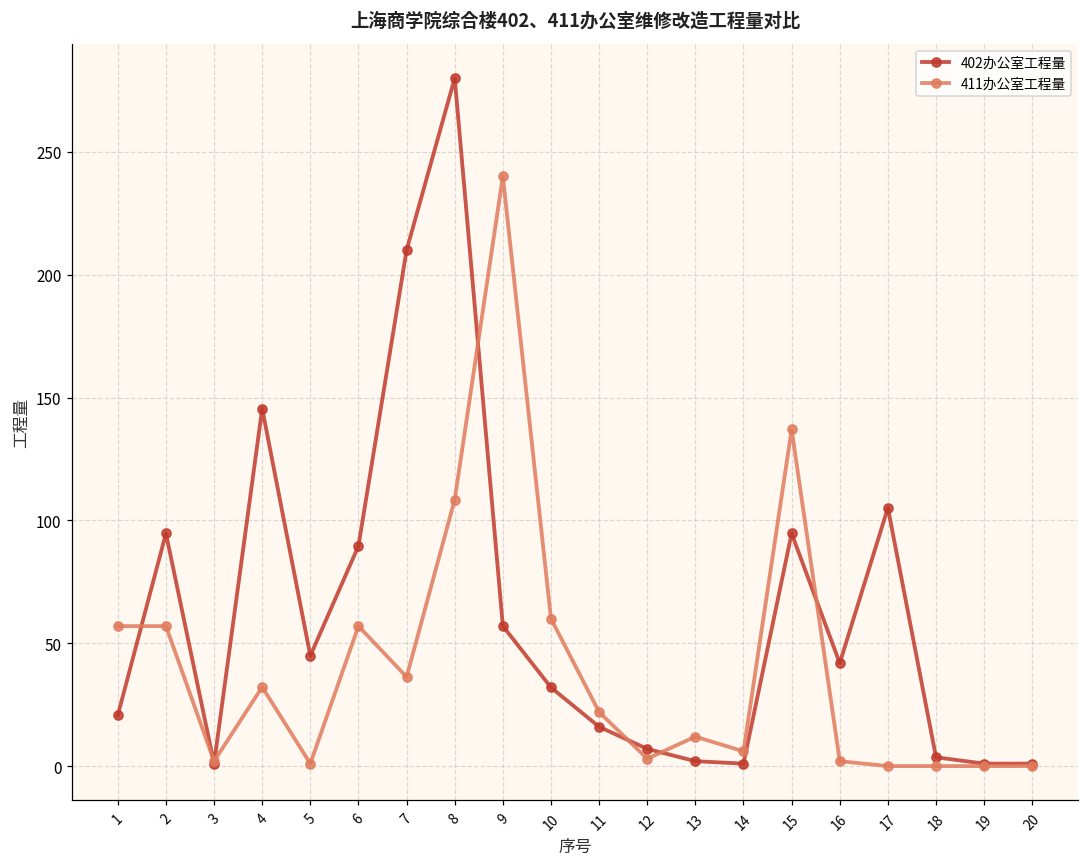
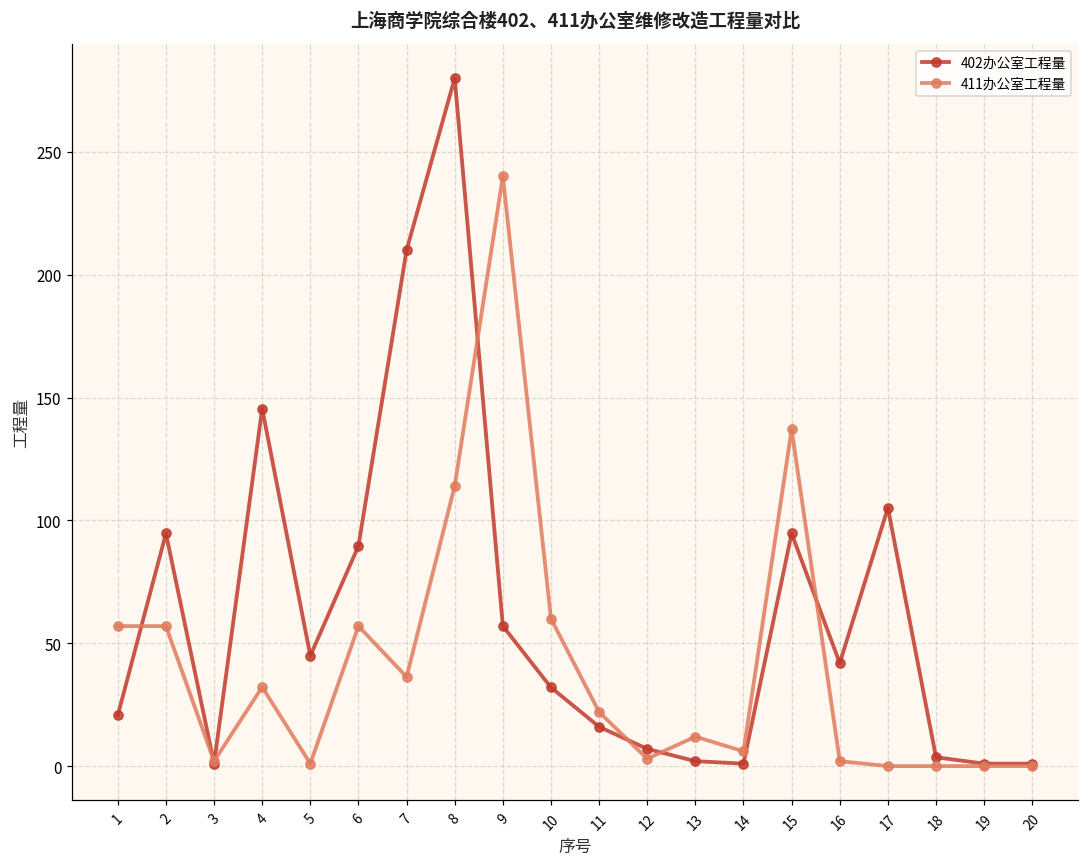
  {
    "402办公室工程量": {
      "1": 21,
      "2": 95,
      "4": 146,
      "5": 45,
      "6": 90,
      "7": 210,
      "8": 280,
      "9": 57,
      "10": 32,
      "11": 16,
      "12": 7,
      "13": 2,
      "14": 1,
      "15": 95,
      "16": 42,
      "17": 105,
      "18": 4
    },
    "411办公室工程量": {
      "1": 57,
      "2": 57,
      "4": 32,
      "5": 1,
      "6": 57,
      "7": 36,
-     "8": 108,
+     "8": 114,
      "9": 240,
      "10": 60,
      "11": 22,
      "12": 3,
      "13": 12,
      "14": 6,
      "15": 137,
      "16": 2,
      "17": 0,
      "18": 0
    }
  }
